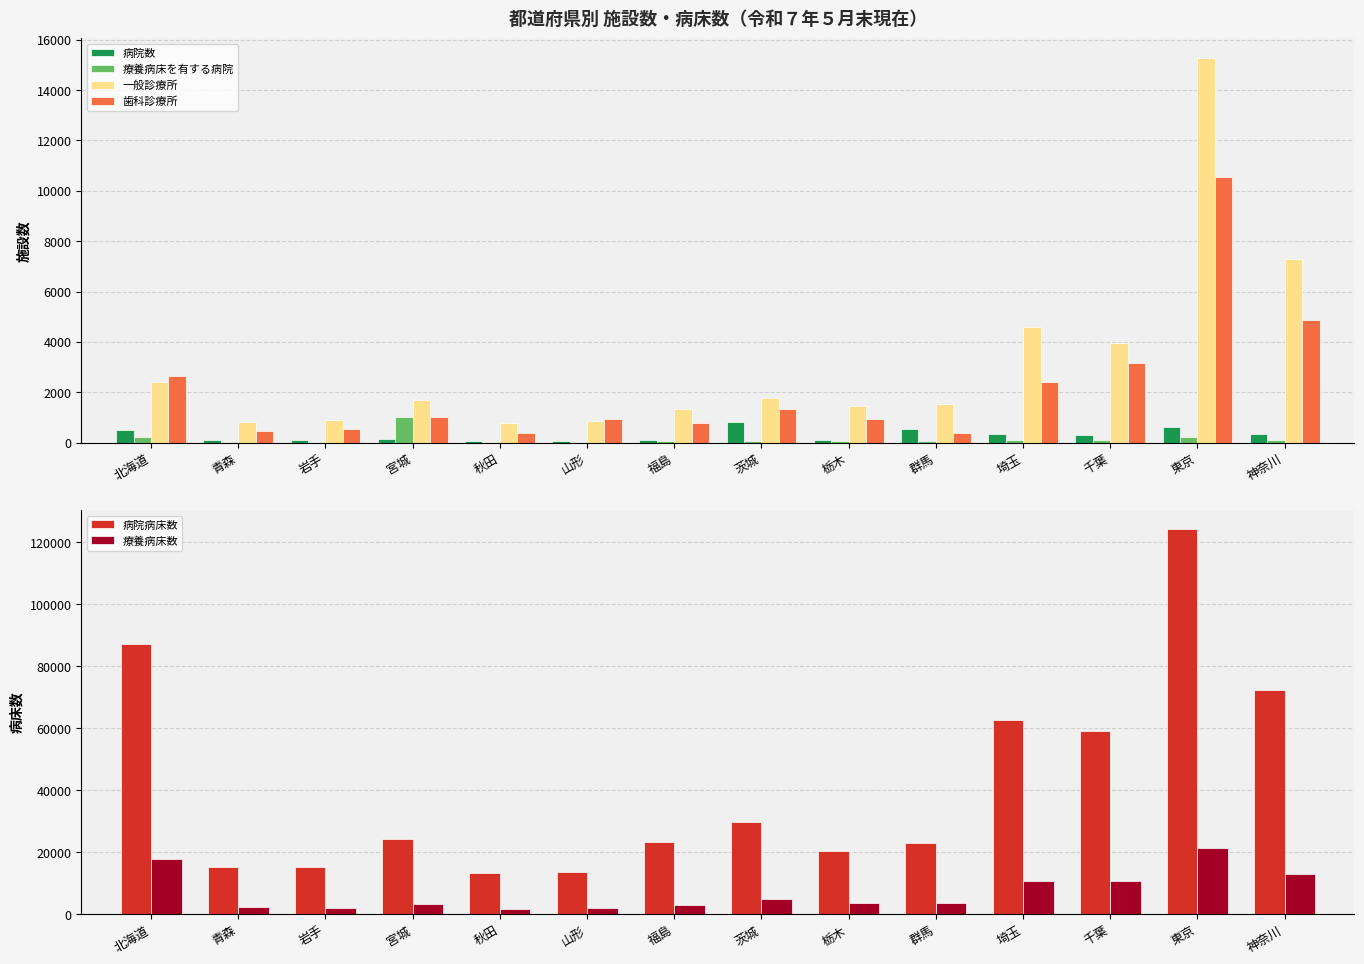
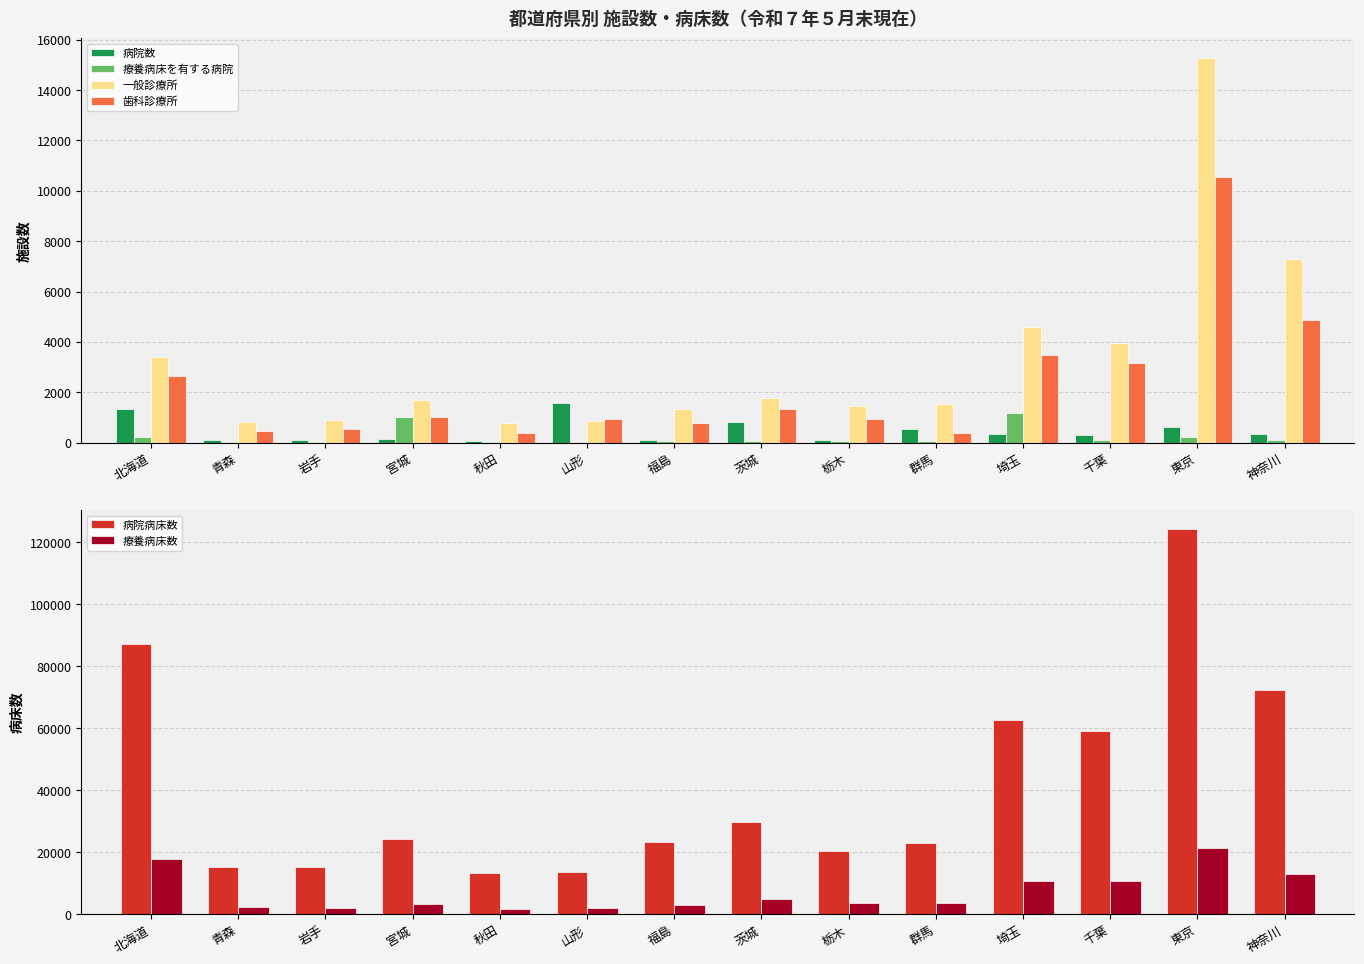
  {
    "都道府県別 施設数・病床数（令和７年５月末現在）": {
      "病院数": {
-       "北海道": 500,
+       "北海道": 1300,
        "宮城": 100,
-       "山形": 100,
+       "山形": 1600,
        "福島": 100,
        "茨城": 800,
        "栃木": 100,
        "群馬": 600,
        "埼玉": 300,
        "千葉": 300,
        "東京": 600,
        "神奈川": 300
      },
      "療養病床を有する病院": {
        "北海道": 200,
        "宮城": 1000,
-       "埼玉": 100,
+       "埼玉": 1200,
        "千葉": 100,
        "東京": 200,
        "神奈川": 100
      },
      "一般診療所": {
-       "北海道": 2400,
+       "北海道": 3400,
        "青森": 800,
        "岩手": 900,
        "宮城": 1700,
        "秋田": 800,
        "山形": 900,
        "福島": 1300,
        "茨城": 1800,
        "栃木": 1500,
        "群馬": 1500,
        "埼玉": 4600,
        "千葉": 4000,
        "東京": 15300,
        "神奈川": 7300
      },
      "歯科診療所": {
        "北海道": 2700,
        "青森": 500,
        "岩手": 500,
        "宮城": 1000,
        "秋田": 400,
        "山形": 1000,
        "福島": 800,
        "茨城": 1300,
        "栃木": 900,
        "群馬": 400,
-       "埼玉": 2400,
+       "埼玉": 3500,
        "千葉": 3200,
        "東京": 10600,
        "神奈川": 4900
      }
    }
  }
